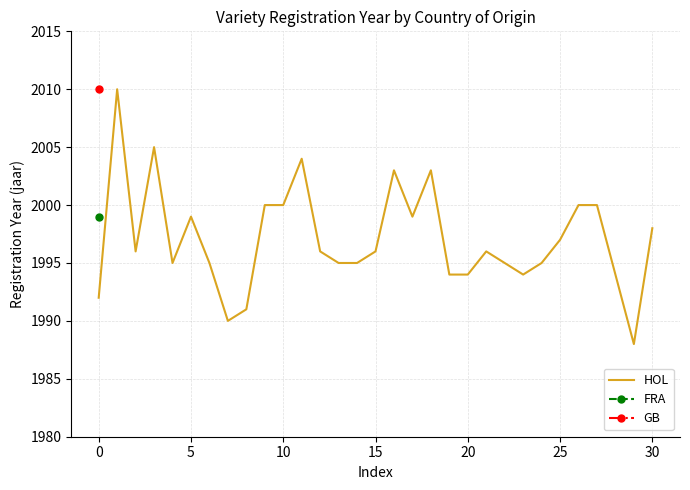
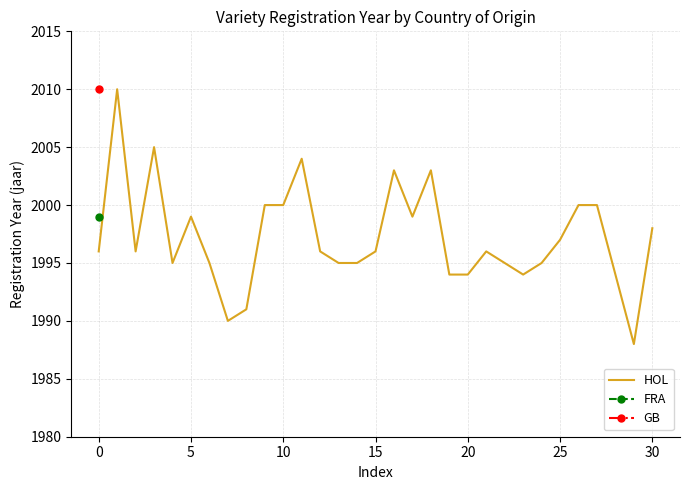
  {
    "HOL": {
-     "0": 1992,
+     "0": 1996,
      "5": 1999,
      "10": 2000,
      "15": 1996,
      "20": 1994,
      "25": 1997,
      "30": 1998
    },
    "FRA": {
      "0": 1999
    },
    "GB": {
      "0": 2010
    }
  }
